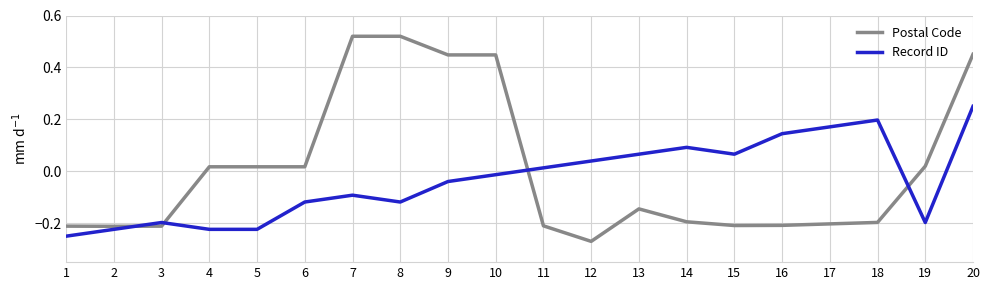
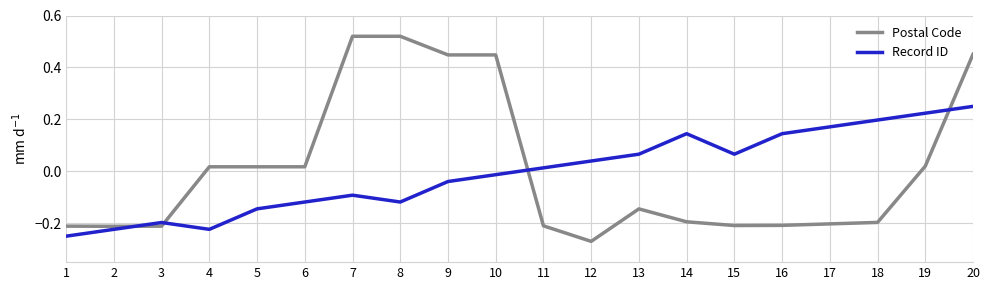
  {
    "Postal Code": {
      "1": -0.21,
      "2": -0.21,
      "3": -0.21,
      "4": 0.02,
      "5": 0.02,
      "6": 0.02,
      "7": 0.52,
      "8": 0.52,
      "9": 0.45,
      "10": 0.45,
      "11": -0.21,
      "12": -0.27,
      "13": -0.14,
      "14": -0.19,
      "15": -0.21,
      "16": -0.21,
      "17": -0.20,
      "18": -0.20,
      "19": 0.02,
      "20": 0.45
    },
    "Record ID": {
      "1": -0.25,
      "2": -0.22,
      "3": -0.20,
      "4": -0.22,
-     "5": -0.22,
+     "5": -0.14,
      "6": -0.12,
      "7": -0.09,
      "8": -0.12,
      "9": -0.04,
      "10": -0.01,
      "11": 0.01,
      "12": 0.04,
      "13": 0.07,
-     "14": 0.09,
+     "14": 0.14,
      "15": 0.07,
      "16": 0.14,
      "17": 0.17,
      "18": 0.20,
-     "19": -0.20,
+     "19": 0.22,
      "20": 0.25
    }
  }
